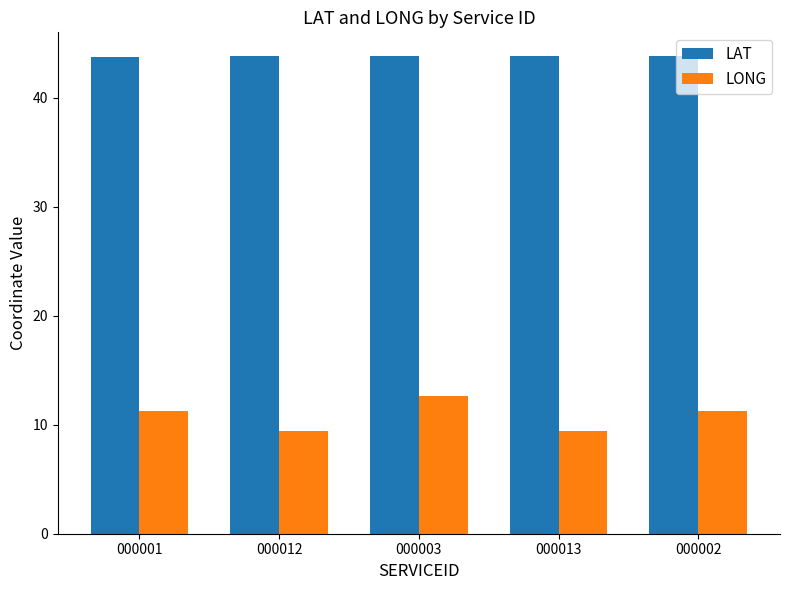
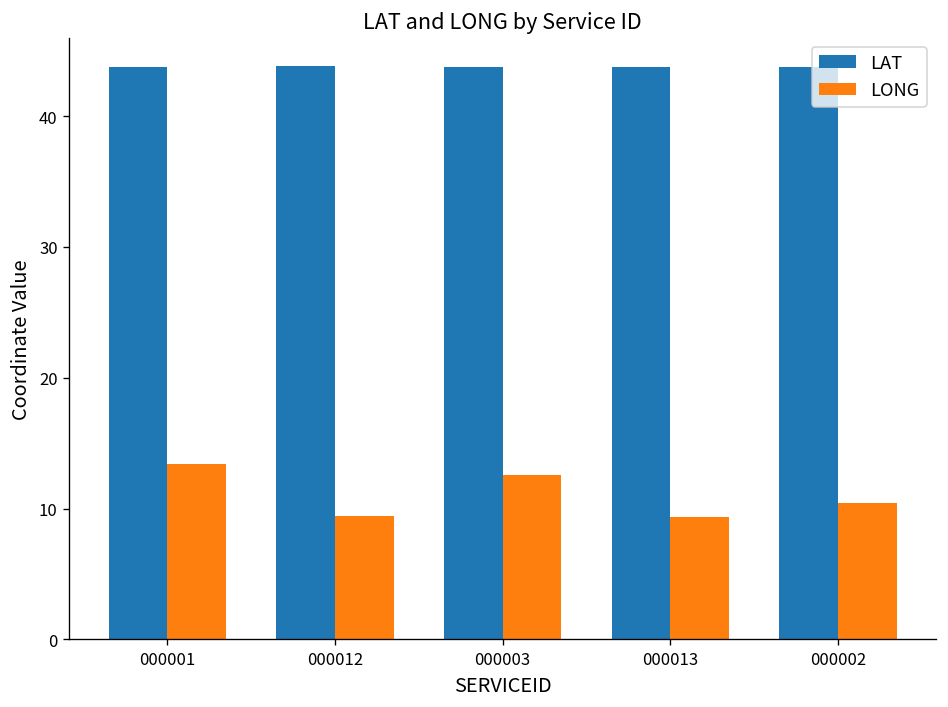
  {
    "LAT": {
      "000001": 43.7,
      "000012": 43.8,
      "000003": 43.8,
      "000013": 43.8,
      "000002": 43.8
    },
    "LONG": {
-     "000001": 11.3,
+     "000001": 13.4,
      "000012": 9.4,
      "000003": 12.6,
      "000013": 9.4,
-     "000002": 11.2
+     "000002": 10.4
    }
  }
